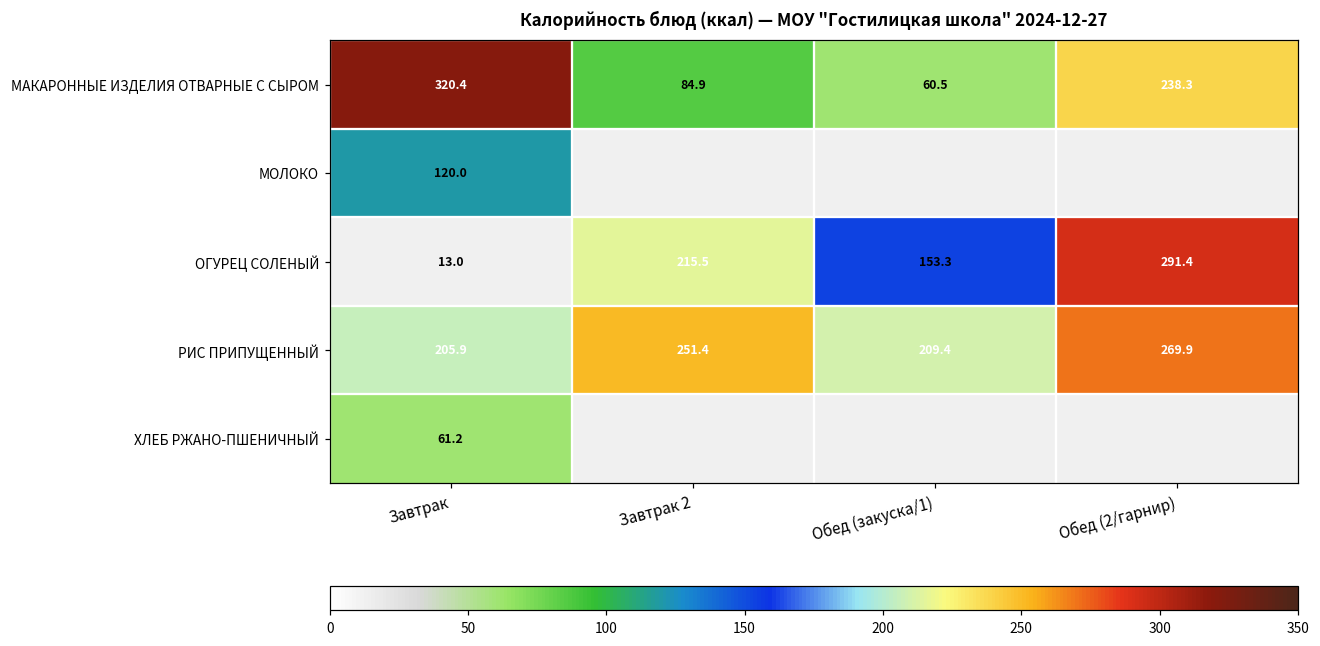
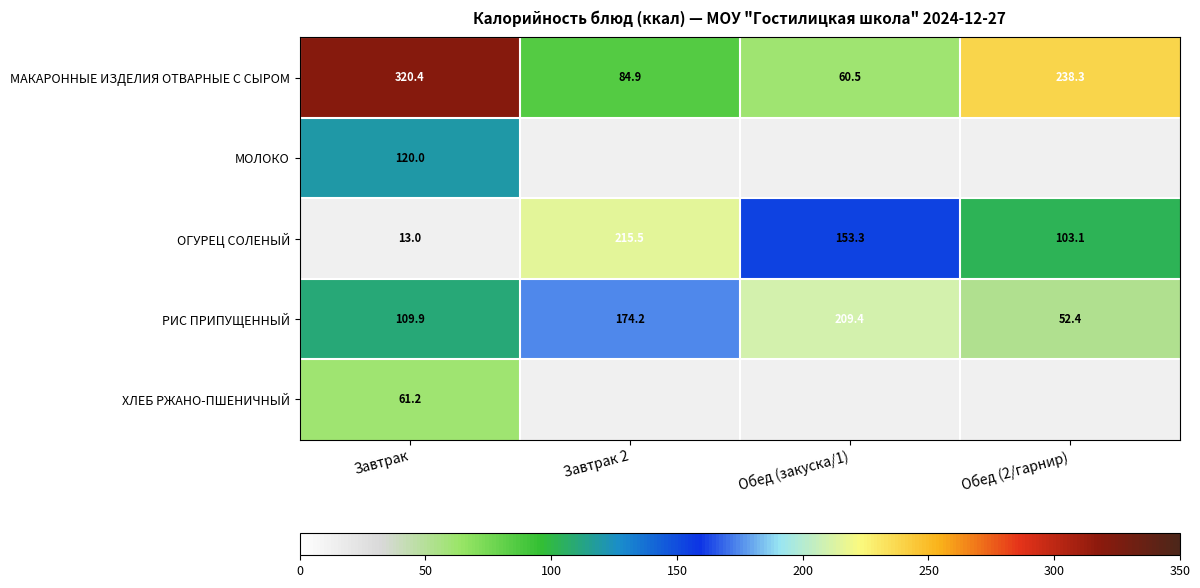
  {
    "МАКАРОННЫЕ ИЗДЕЛИЯ ОТВАРНЫЕ С СЫРОМ": {
      "Завтрак": 320.4,
      "Завтрак 2": 84.9,
      "Обед (закуска/1)": 60.5,
      "Обед (2/гарнир)": 238.3
    },
    "МОЛОКО": {
      "Завтрак": 120.0
    },
    "ОГУРЕЦ СОЛЕНЫЙ": {
      "Завтрак": 13.0,
      "Завтрак 2": 215.5,
      "Обед (закуска/1)": 153.3,
-     "Обед (2/гарнир)": 291.4
+     "Обед (2/гарнир)": 103.1
    },
    "РИС ПРИПУЩЕННЫЙ": {
-     "Завтрак": 205.9,
-     "Завтрак 2": 251.4,
+     "Завтрак": 109.9,
+     "Завтрак 2": 174.2,
      "Обед (закуска/1)": 209.4,
-     "Обед (2/гарнир)": 269.9
+     "Обед (2/гарнир)": 52.4
    },
    "ХЛЕБ РЖАНО-ПШЕНИЧНЫЙ": {
      "Завтрак": 61.2
    }
  }
